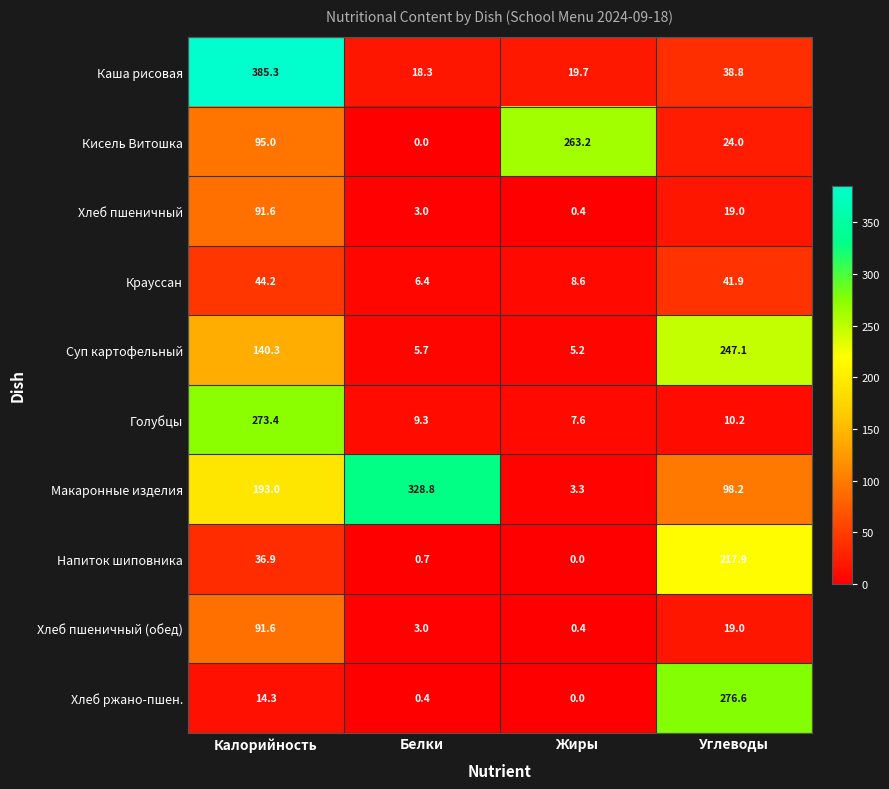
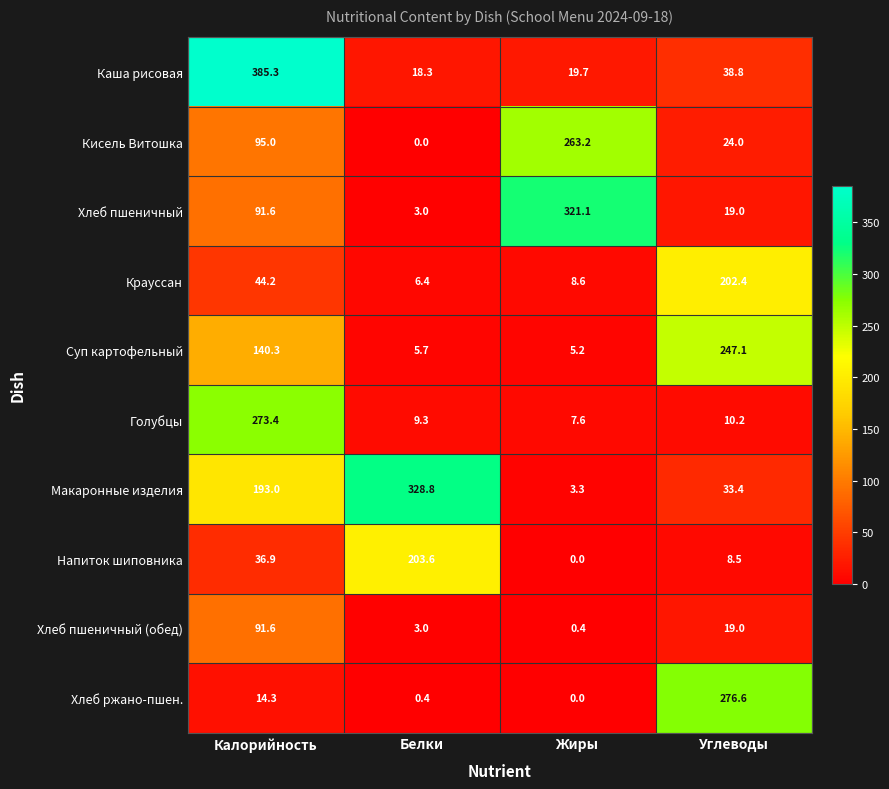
  {
    "Каша рисовая": {
      "Калорийность": 385.3,
      "Белки": 18.3,
      "Жиры": 19.7,
      "Углеводы": 38.8
    },
    "Кисель Витошка": {
      "Калорийность": 95.0,
      "Белки": 0.0,
      "Жиры": 263.2,
      "Углеводы": 24.0
    },
    "Хлеб пшеничный": {
      "Калорийность": 91.6,
      "Белки": 3.0,
-     "Жиры": 0.4,
+     "Жиры": 321.1,
      "Углеводы": 19.0
    },
    "Крауссан": {
      "Калорийность": 44.2,
      "Белки": 6.4,
      "Жиры": 8.6,
-     "Углеводы": 41.9
+     "Углеводы": 202.4
    },
    "Суп картофельный": {
      "Калорийность": 140.3,
      "Белки": 5.7,
      "Жиры": 5.2,
      "Углеводы": 247.1
    },
    "Голубцы": {
      "Калорийность": 273.4,
      "Белки": 9.3,
      "Жиры": 7.6,
      "Углеводы": 10.2
    },
    "Макаронные изделия": {
      "Калорийность": 193.0,
      "Белки": 328.8,
      "Жиры": 3.3,
-     "Углеводы": 98.2
+     "Углеводы": 33.4
    },
    "Напиток шиповника": {
      "Калорийность": 36.9,
-     "Белки": 0.7,
+     "Белки": 203.6,
      "Жиры": 0.0,
-     "Углеводы": 217.9
+     "Углеводы": 8.5
    },
    "Хлеб пшеничный (обед)": {
      "Калорийность": 91.6,
      "Белки": 3.0,
      "Жиры": 0.4,
      "Углеводы": 19.0
    },
    "Хлеб ржано-пшен.": {
      "Калорийность": 14.3,
      "Белки": 0.4,
      "Жиры": 0.0,
      "Углеводы": 276.6
    }
  }
